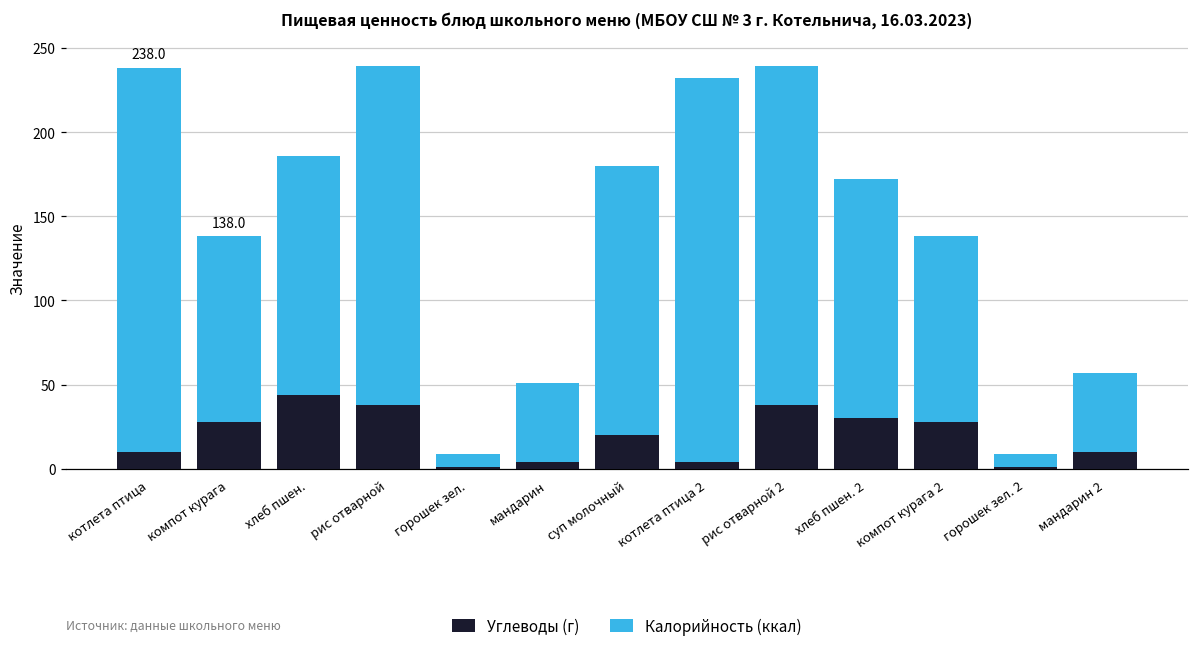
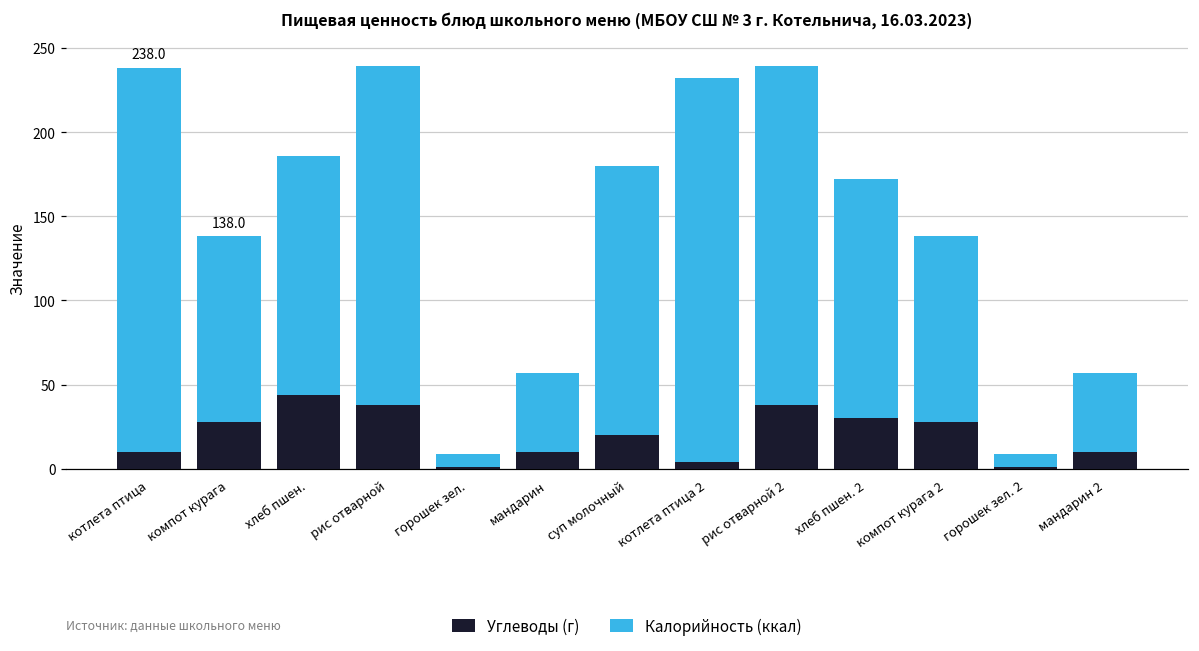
  {
    "Углеводы (г)": {
      "котлета птица": 10,
      "компот курага": 28,
      "хлеб пшен.": 44,
      "рис отварной": 38,
-     "мандарин": 4,
+     "мандарин": 10,
      "суп молочный": 20,
      "котлета птица 2": 4,
      "рис отварной 2": 38,
      "хлеб пшен. 2": 30,
      "компот курага 2": 28,
      "мандарин 2": 10
    },
    "Калорийность (ккал)": {
      "хлеб пшен.": 142,
      "рис отварной": 201,
      "горошек зел.": 8,
      "мандарин": 47,
      "суп молочный": 160,
      "котлета птица 2": 228,
      "рис отварной 2": 201,
      "хлеб пшен. 2": 142,
      "компот курага 2": 110,
      "горошек зел. 2": 8,
      "мандарин 2": 47
    }
  }
